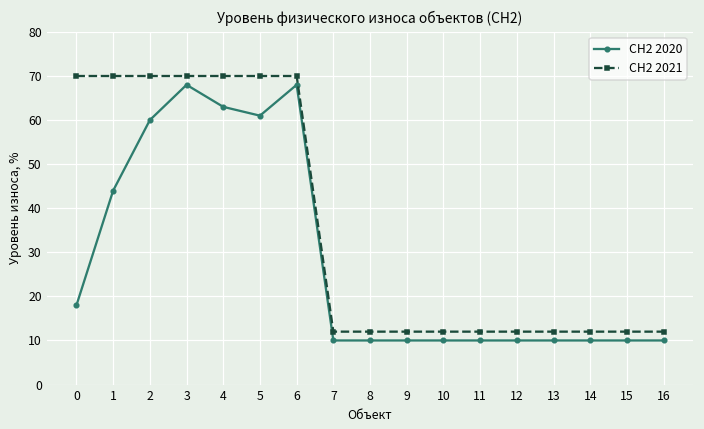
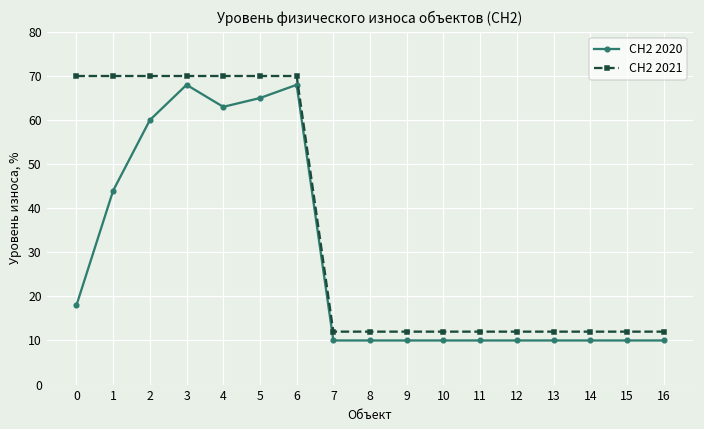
  {
    "СН2 2020": {
      "0": 18,
      "1": 44,
      "2": 60,
      "3": 68,
      "4": 63,
-     "5": 61,
+     "5": 65,
      "6": 68,
      "7": 10,
      "8": 10,
      "9": 10,
      "10": 10,
      "11": 10,
      "12": 10,
      "13": 10,
      "14": 10,
      "15": 10,
      "16": 10
    },
    "СН2 2021": {
      "0": 70,
      "1": 70,
      "2": 70,
      "3": 70,
      "4": 70,
      "5": 70,
      "6": 70,
      "7": 12,
      "8": 12,
      "9": 12,
      "10": 12,
      "11": 12,
      "12": 12,
      "13": 12,
      "14": 12,
      "15": 12,
      "16": 12
    }
  }
